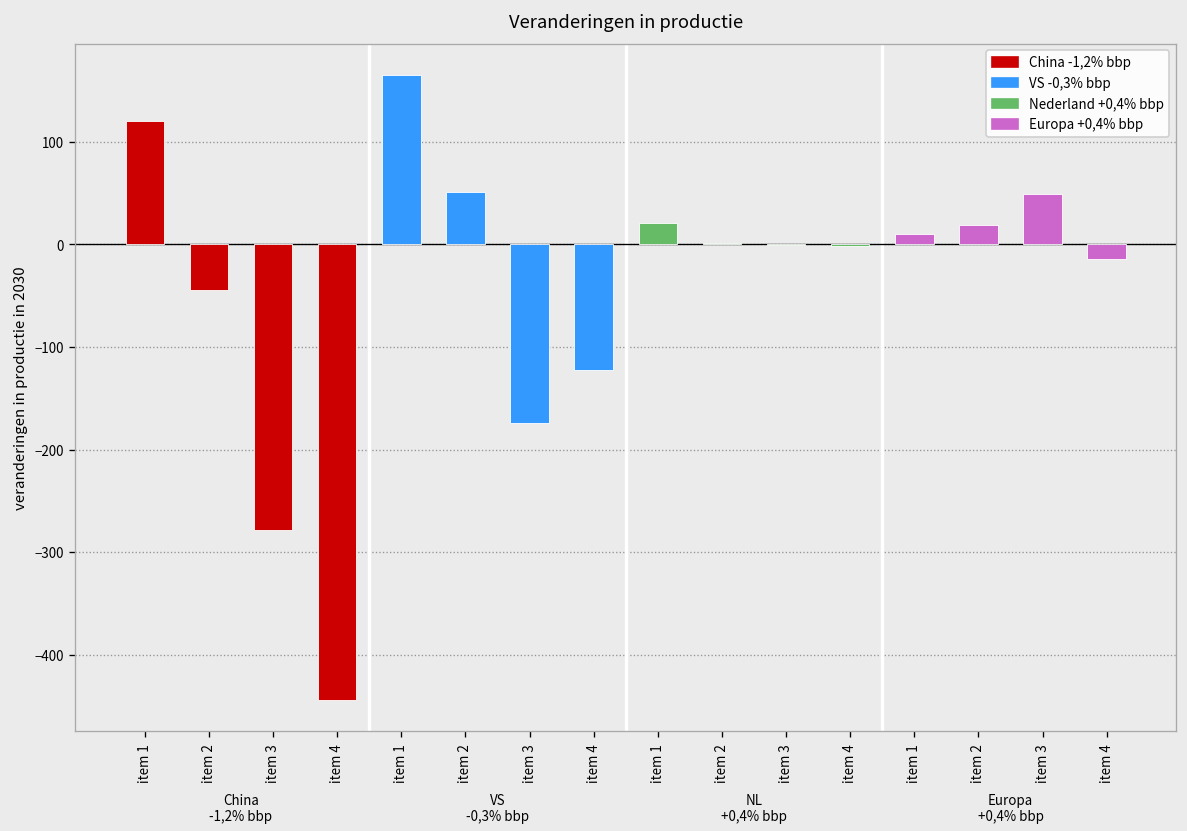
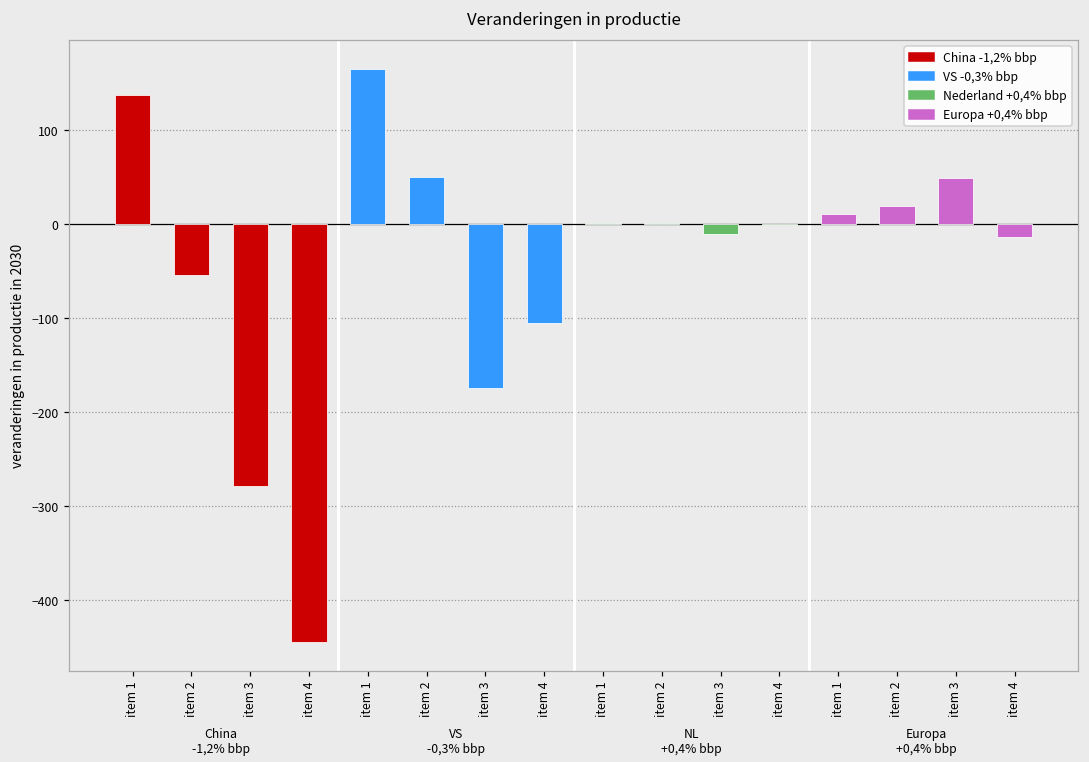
  {
    "China -1,2% bbp": {
-     "item 1": 120,
-     "item 2": -40,
+     "item 1": 140,
+     "item 2": -50,
      "item 3": -280,
      "item 4": -440
    },
    "VS -0,3% bbp": {
      "item 1": 170,
      "item 2": 50,
      "item 3": -170,
-     "item 4": -120
+     "item 4": -110
    },
    "Nederland +0,4% bbp": {
-     "item 1": 20,
-     "item 3": 0
+     "item 1": 0,
+     "item 3": -10
    },
    "Europa +0,4% bbp": {
      "item 1": 10,
      "item 2": 20,
      "item 3": 50,
      "item 4": -10
    }
  }
